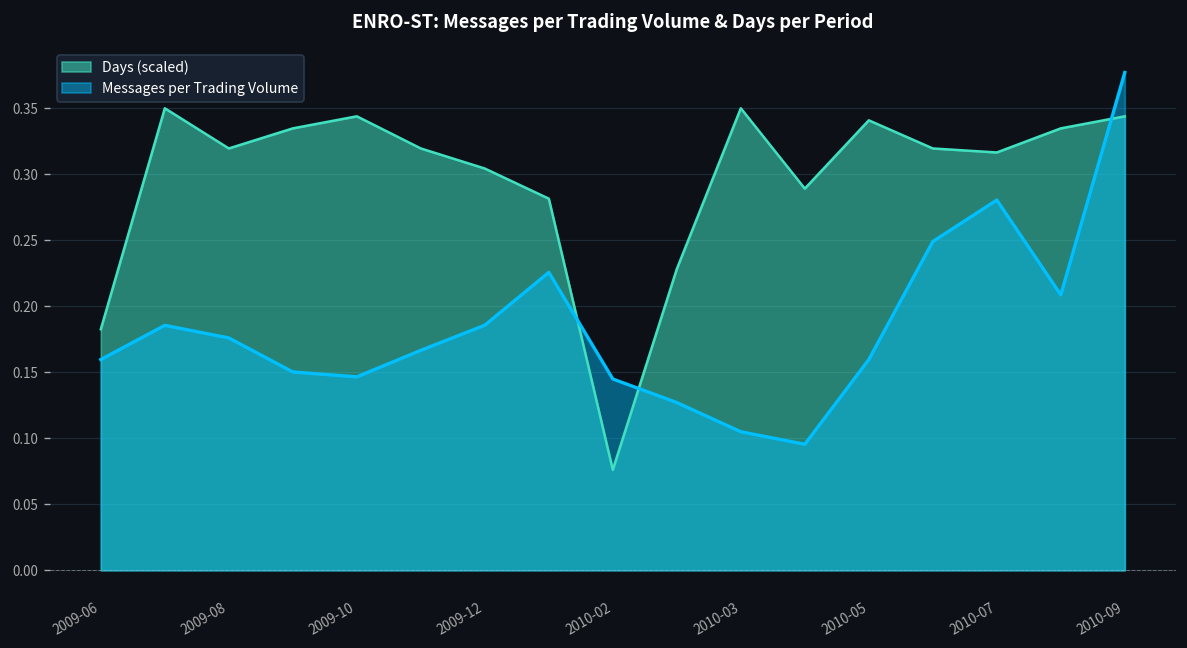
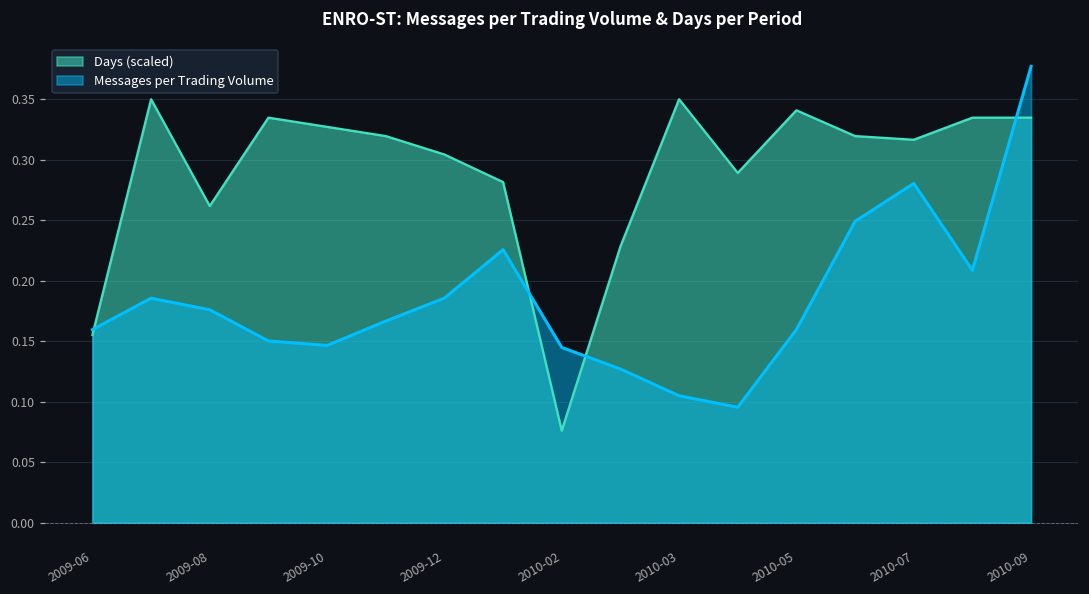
  {
    "Days (scaled)": {
-     "2009-06": 0.183,
-     "2009-08": 0.320,
-     "2009-10": 0.344,
+     "2009-06": 0.155,
+     "2009-08": 0.262,
+     "2009-10": 0.327,
      "2009-12": 0.304,
      "2010-02": 0.076,
      "2010-03": 0.350,
      "2010-05": 0.341,
      "2010-07": 0.317,
-     "2010-09": 0.344
+     "2010-09": 0.335
    },
    "Messages per Trading Volume": {
      "2009-06": 0.160,
      "2009-08": 0.176,
      "2009-10": 0.147,
      "2009-12": 0.186,
      "2010-02": 0.145,
      "2010-03": 0.105,
      "2010-05": 0.160,
      "2010-07": 0.280,
      "2010-09": 0.377
    }
  }
